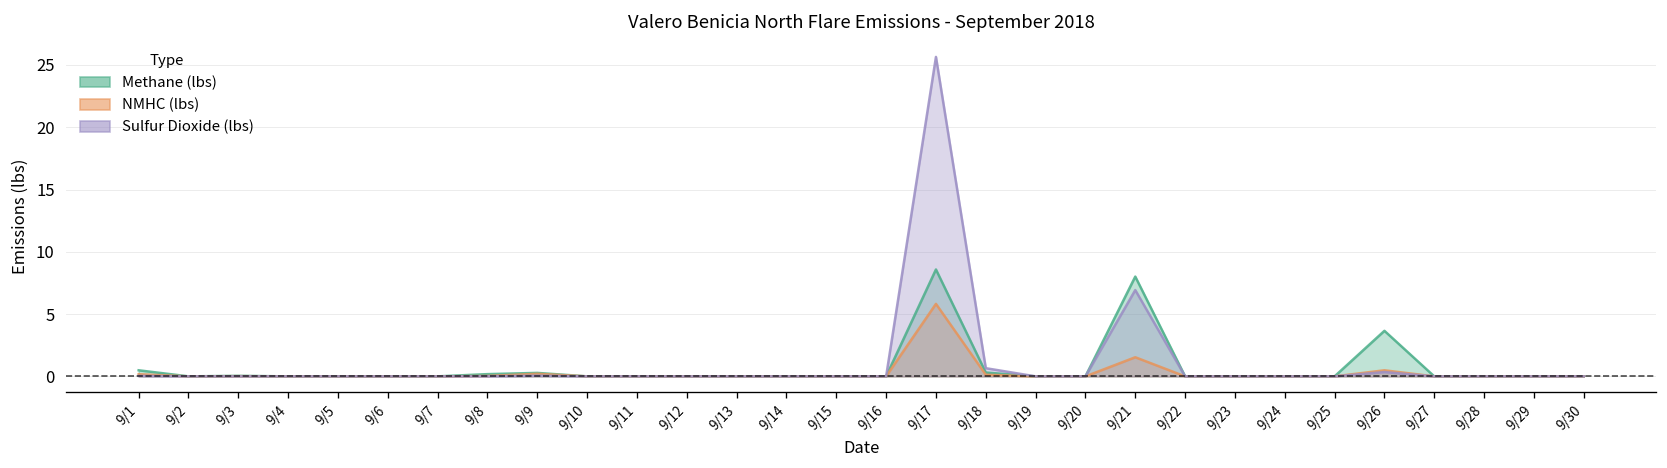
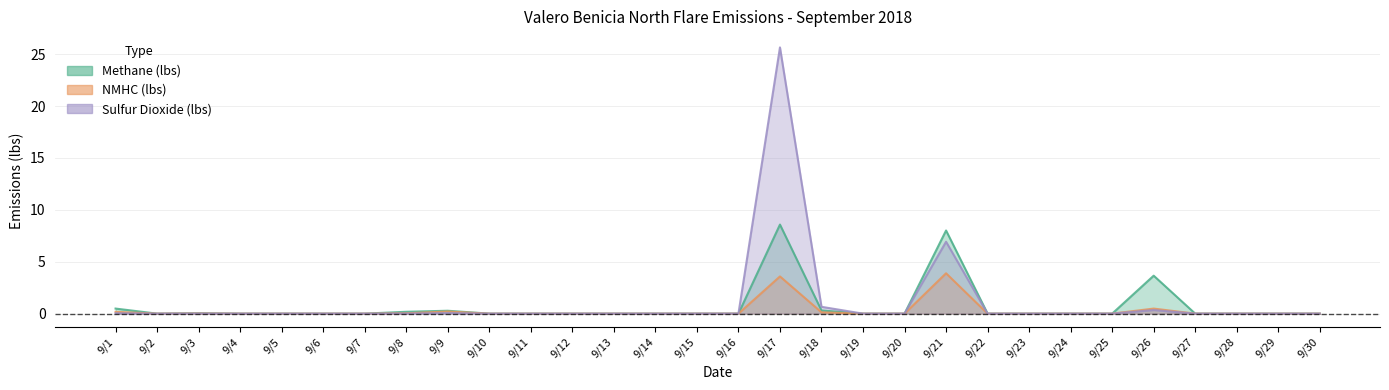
  {
    "NMHC (lbs)": {
-     "9/17": 5.8,
-     "9/21": 1.5
+     "9/17": 3.6,
+     "9/21": 3.9
    }
  }
